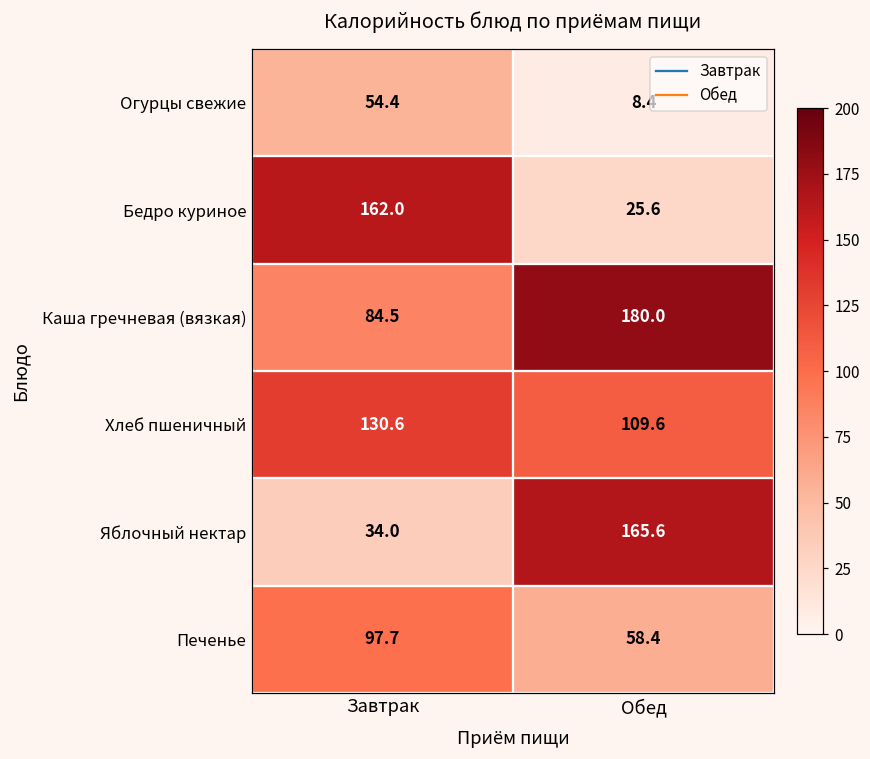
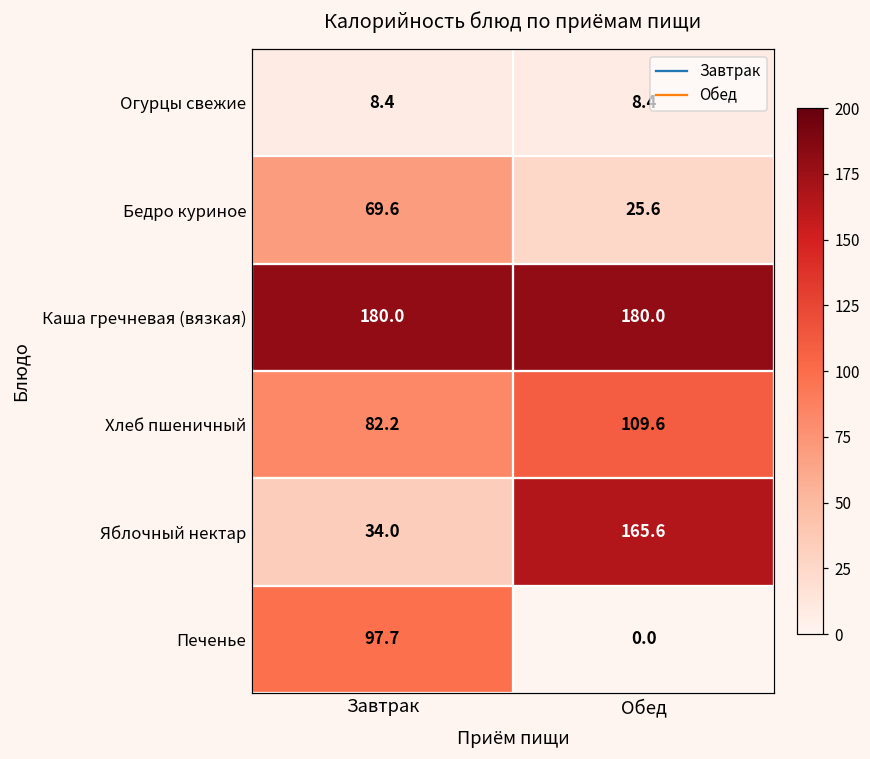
  {
    "Огурцы свежие": {
-     "Завтрак": 54.4
+     "Завтрак": 8.4
    },
    "Бедро куриное": {
-     "Завтрак": 162.0,
+     "Завтрак": 69.6,
      "Обед": 25.6
    },
    "Каша гречневая (вязкая)": {
-     "Завтрак": 84.5,
+     "Завтрак": 180.0,
      "Обед": 180.0
    },
    "Хлеб пшеничный": {
-     "Завтрак": 130.6,
+     "Завтрак": 82.2,
      "Обед": 109.6
    },
    "Яблочный нектар": {
      "Завтрак": 34.0,
      "Обед": 165.6
    },
    "Печенье": {
      "Завтрак": 97.7,
-     "Обед": 58.4
+     "Обед": 0.0
    }
  }
